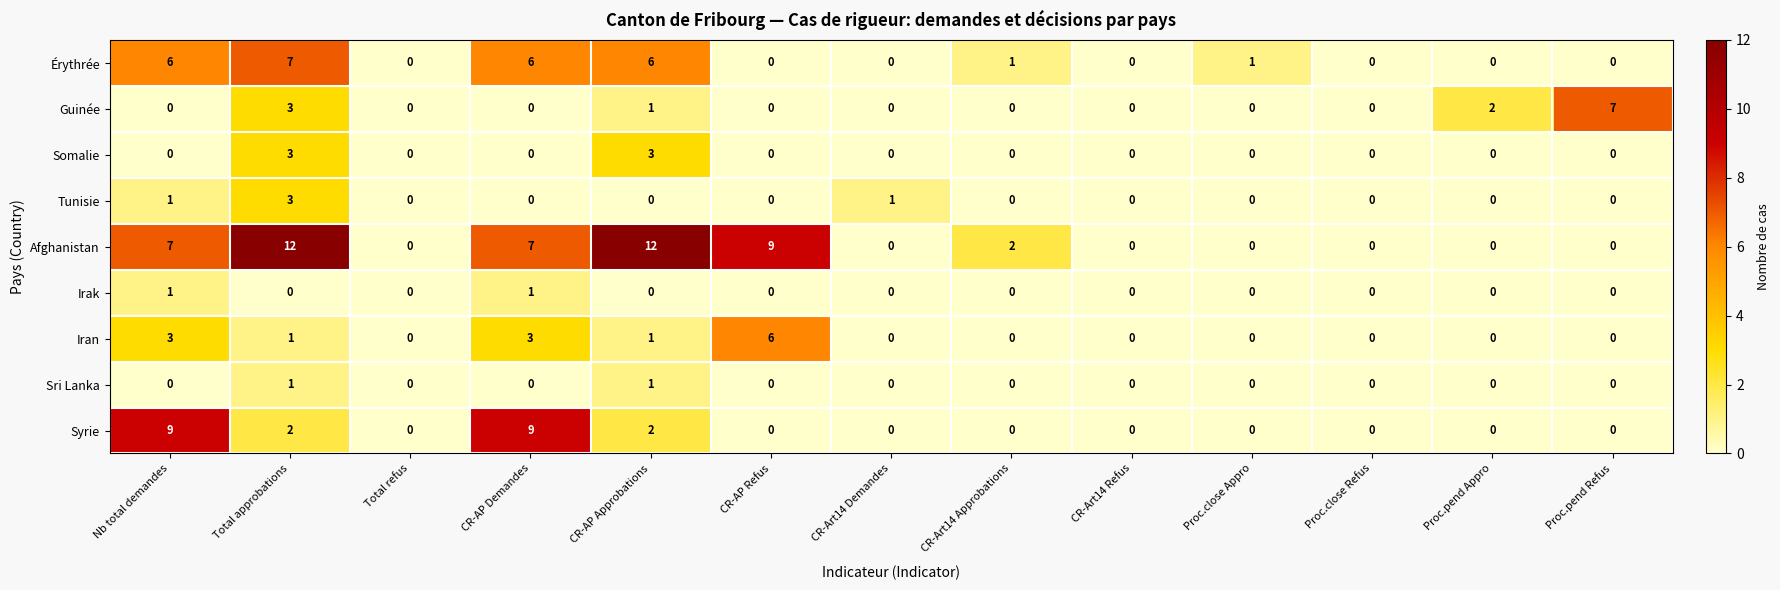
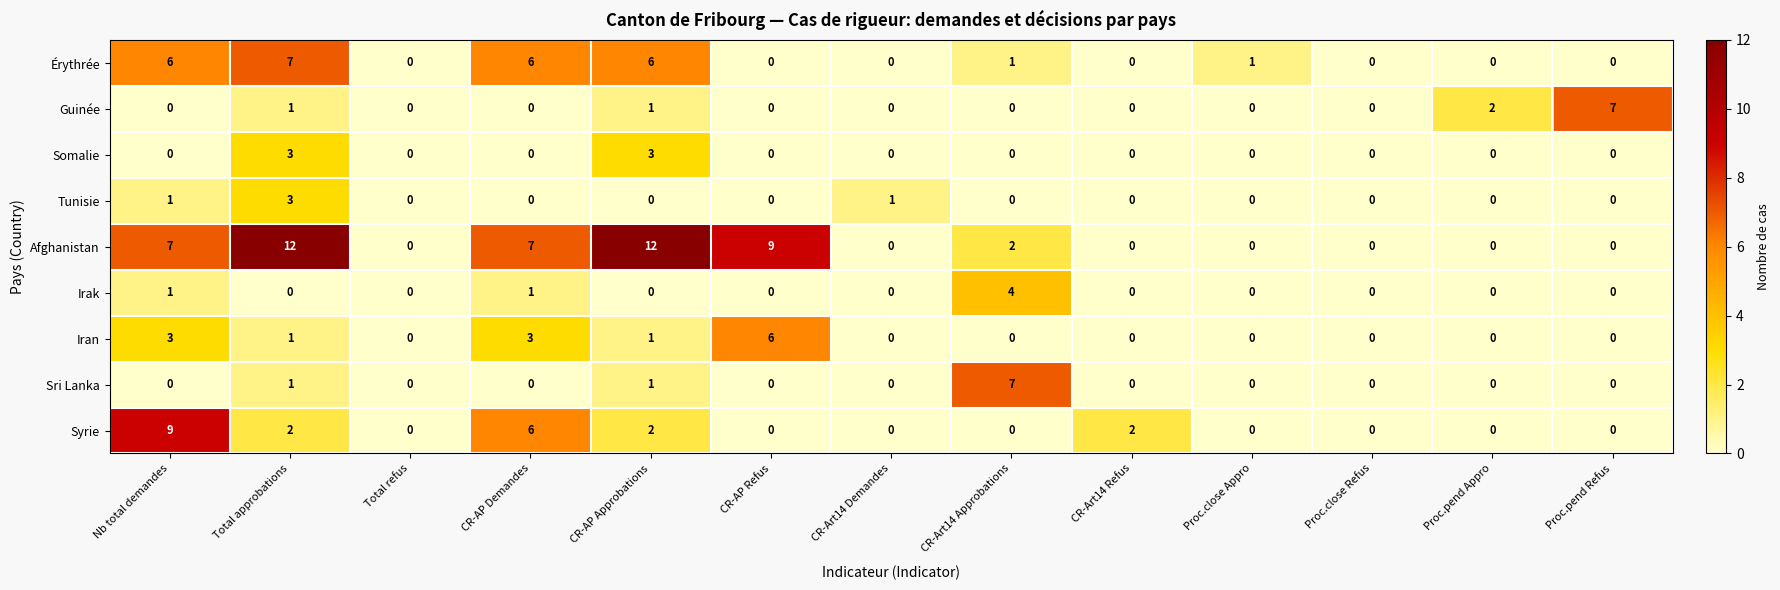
  {
    "Érythrée": {
      "Nb total demandes": 6,
      "Total approbations": 7,
      "Total refus": 0,
      "CR-AP Demandes": 6,
      "CR-AP Approbations": 6,
      "CR-AP Refus": 0,
      "CR-Art14 Demandes": 0,
      "CR-Art14 Approbations": 1,
      "CR-Art14 Refus": 0,
      "Proc.close Appro": 1,
      "Proc.close Refus": 0,
      "Proc.pend Appro": 0,
      "Proc.pend Refus": 0
    },
    "Guinée": {
      "Nb total demandes": 0,
-     "Total approbations": 3,
+     "Total approbations": 1,
      "Total refus": 0,
      "CR-AP Demandes": 0,
      "CR-AP Approbations": 1,
      "CR-AP Refus": 0,
      "CR-Art14 Demandes": 0,
      "CR-Art14 Approbations": 0,
      "CR-Art14 Refus": 0,
      "Proc.close Appro": 0,
      "Proc.close Refus": 0,
      "Proc.pend Appro": 2,
      "Proc.pend Refus": 7
    },
    "Somalie": {
      "Nb total demandes": 0,
      "Total approbations": 3,
      "Total refus": 0,
      "CR-AP Demandes": 0,
      "CR-AP Approbations": 3,
      "CR-AP Refus": 0,
      "CR-Art14 Demandes": 0,
      "CR-Art14 Approbations": 0,
      "CR-Art14 Refus": 0,
      "Proc.close Appro": 0,
      "Proc.close Refus": 0,
      "Proc.pend Appro": 0,
      "Proc.pend Refus": 0
    },
    "Tunisie": {
      "Nb total demandes": 1,
      "Total approbations": 3,
      "Total refus": 0,
      "CR-AP Demandes": 0,
      "CR-AP Approbations": 0,
      "CR-AP Refus": 0,
      "CR-Art14 Demandes": 1,
      "CR-Art14 Approbations": 0,
      "CR-Art14 Refus": 0,
      "Proc.close Appro": 0,
      "Proc.close Refus": 0,
      "Proc.pend Appro": 0,
      "Proc.pend Refus": 0
    },
    "Afghanistan": {
      "Nb total demandes": 7,
      "Total approbations": 12,
      "Total refus": 0,
      "CR-AP Demandes": 7,
      "CR-AP Approbations": 12,
      "CR-AP Refus": 9,
      "CR-Art14 Demandes": 0,
      "CR-Art14 Approbations": 2,
      "CR-Art14 Refus": 0,
      "Proc.close Appro": 0,
      "Proc.close Refus": 0,
      "Proc.pend Appro": 0,
      "Proc.pend Refus": 0
    },
    "Irak": {
      "Nb total demandes": 1,
      "Total approbations": 0,
      "Total refus": 0,
      "CR-AP Demandes": 1,
      "CR-AP Approbations": 0,
      "CR-AP Refus": 0,
      "CR-Art14 Demandes": 0,
-     "CR-Art14 Approbations": 0,
+     "CR-Art14 Approbations": 4,
      "CR-Art14 Refus": 0,
      "Proc.close Appro": 0,
      "Proc.close Refus": 0,
      "Proc.pend Appro": 0,
      "Proc.pend Refus": 0
    },
    "Iran": {
      "Nb total demandes": 3,
      "Total approbations": 1,
      "Total refus": 0,
      "CR-AP Demandes": 3,
      "CR-AP Approbations": 1,
      "CR-AP Refus": 6,
      "CR-Art14 Demandes": 0,
      "CR-Art14 Approbations": 0,
      "CR-Art14 Refus": 0,
      "Proc.close Appro": 0,
      "Proc.close Refus": 0,
      "Proc.pend Appro": 0,
      "Proc.pend Refus": 0
    },
    "Sri Lanka": {
      "Nb total demandes": 0,
      "Total approbations": 1,
      "Total refus": 0,
      "CR-AP Demandes": 0,
      "CR-AP Approbations": 1,
      "CR-AP Refus": 0,
      "CR-Art14 Demandes": 0,
-     "CR-Art14 Approbations": 0,
+     "CR-Art14 Approbations": 7,
      "CR-Art14 Refus": 0,
      "Proc.close Appro": 0,
      "Proc.close Refus": 0,
      "Proc.pend Appro": 0,
      "Proc.pend Refus": 0
    },
    "Syrie": {
      "Nb total demandes": 9,
      "Total approbations": 2,
      "Total refus": 0,
-     "CR-AP Demandes": 9,
+     "CR-AP Demandes": 6,
      "CR-AP Approbations": 2,
      "CR-AP Refus": 0,
      "CR-Art14 Demandes": 0,
      "CR-Art14 Approbations": 0,
-     "CR-Art14 Refus": 0,
+     "CR-Art14 Refus": 2,
      "Proc.close Appro": 0,
      "Proc.close Refus": 0,
      "Proc.pend Appro": 0,
      "Proc.pend Refus": 0
    }
  }
